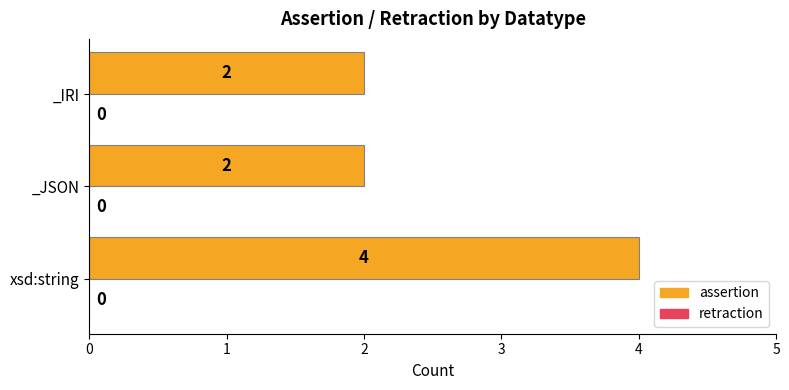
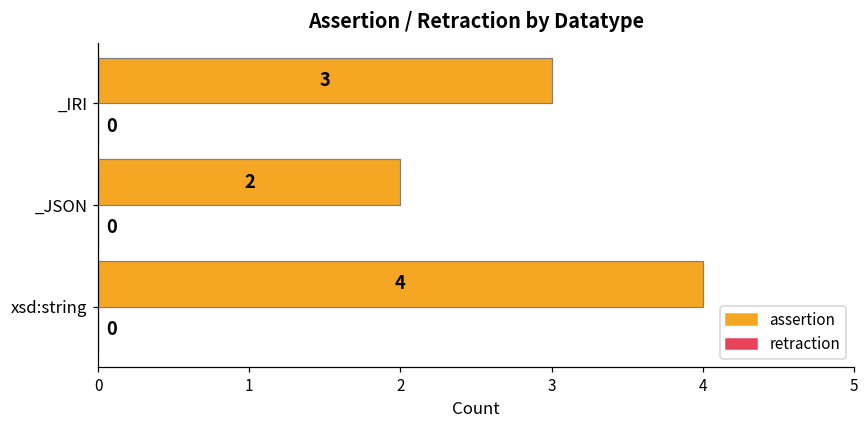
  {
    "assertion": {
-     "_IRI": 2,
+     "_IRI": 3,
      "_JSON": 2,
      "xsd:string": 4
    },
    "retraction": {
      "_IRI": 0,
      "_JSON": 0,
      "xsd:string": 0
    }
  }
